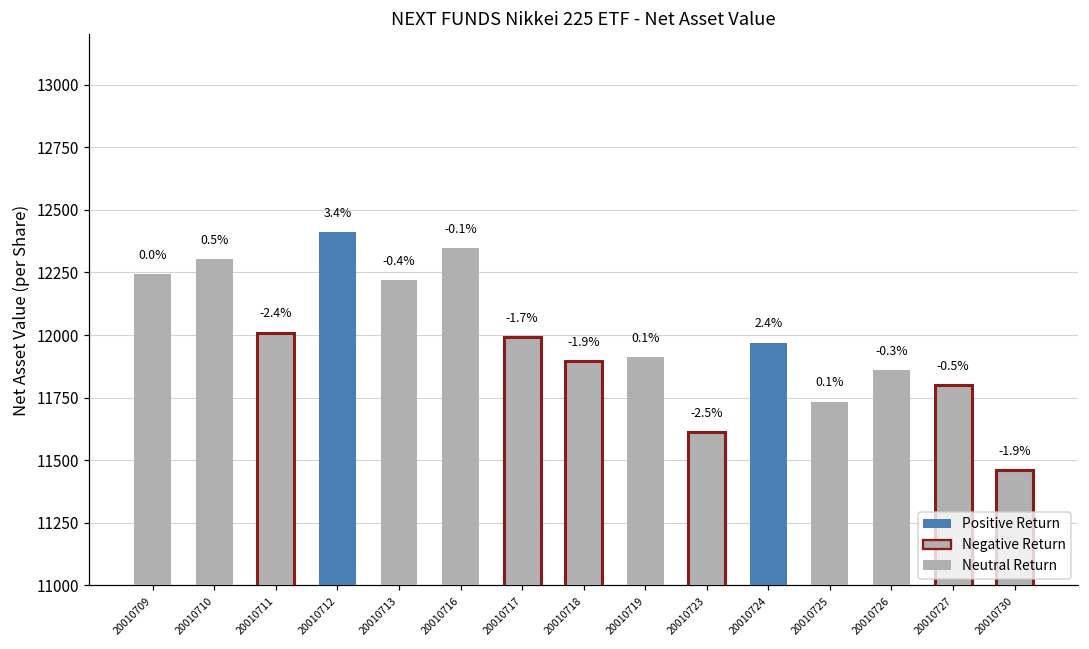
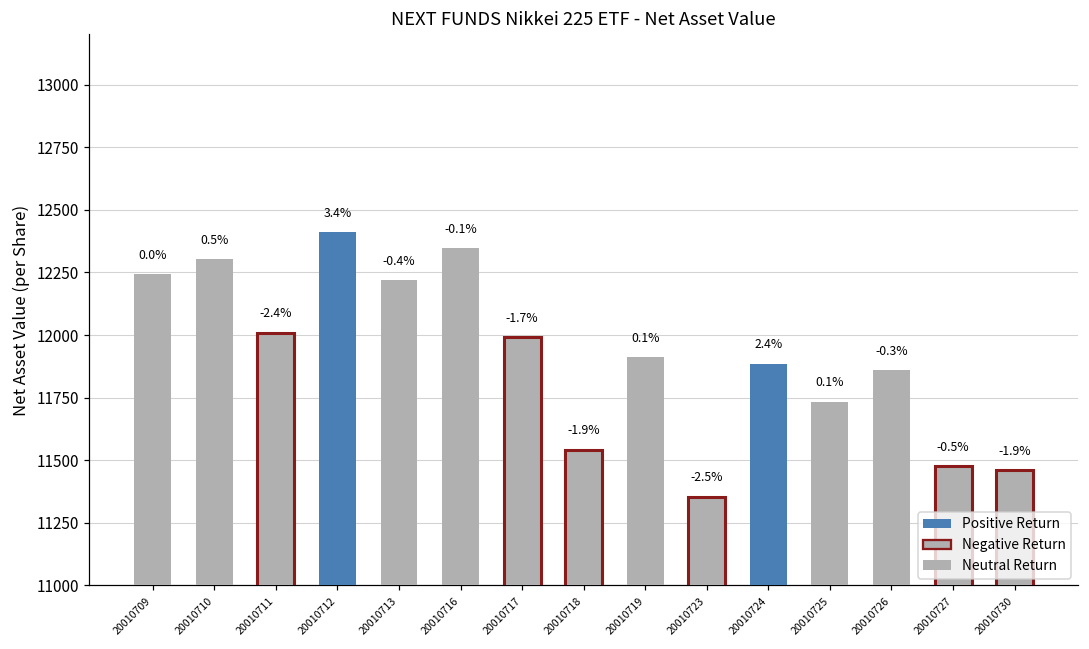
  {
-   "20010718": 11890,
-   "20010723": 11610,
-   "20010724": 11970,
-   "20010727": 11800
+   "20010718": 11540,
+   "20010723": 11350,
+   "20010724": 11880,
+   "20010727": 11480
  }
